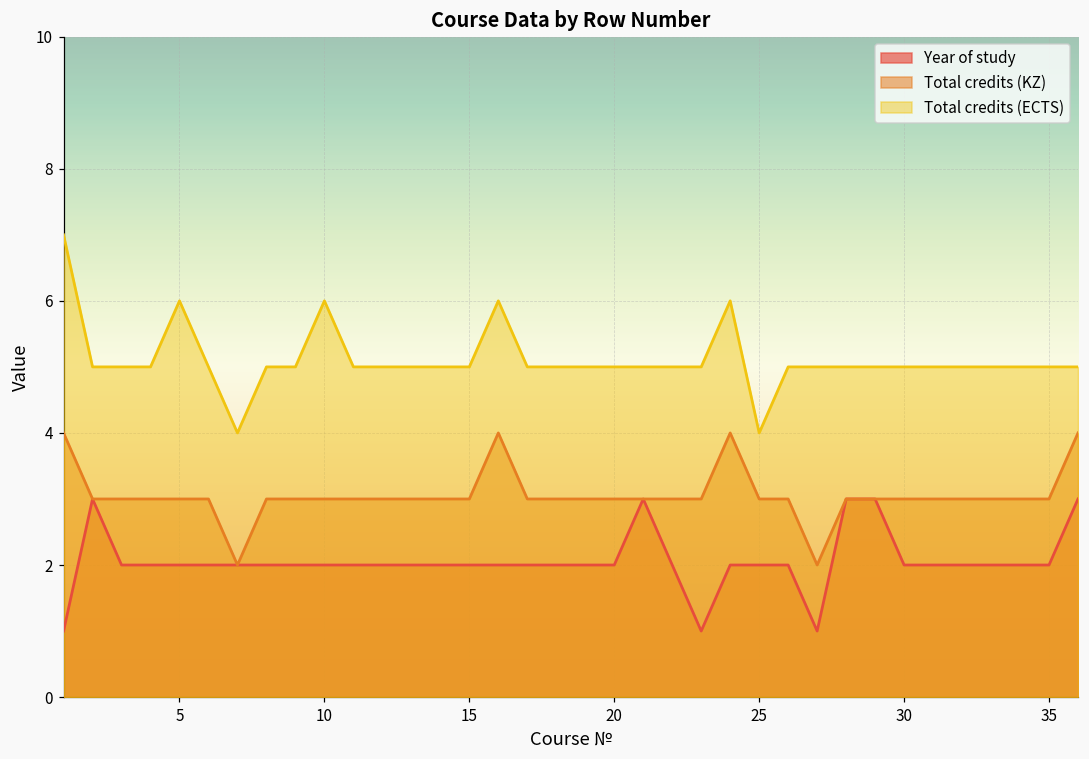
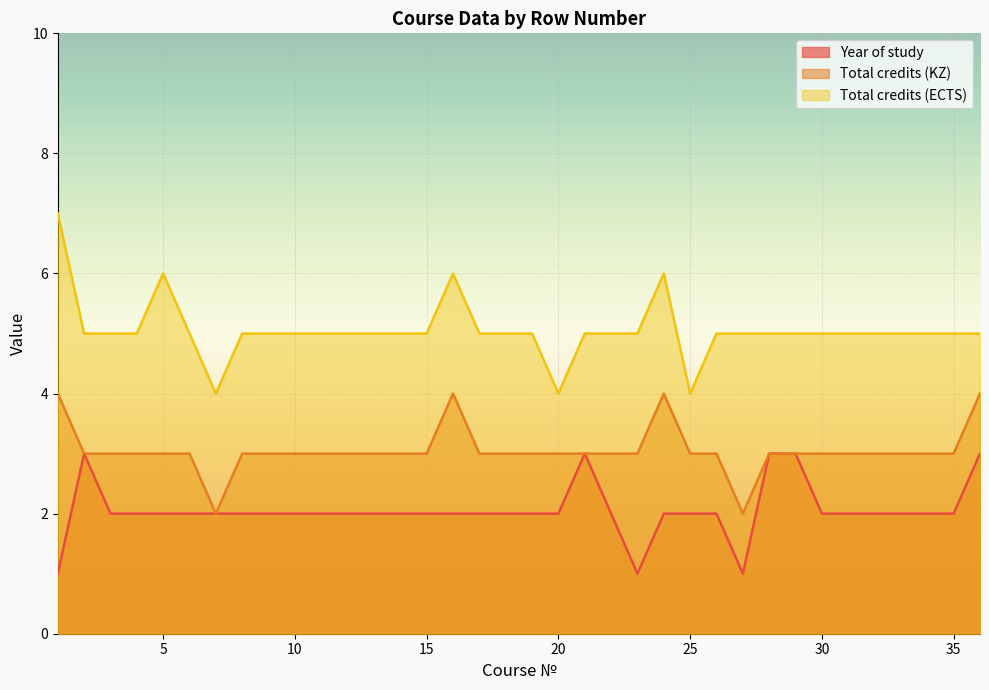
  {
    "Total credits (ECTS)": {
      "5": 6,
-     "10": 6,
+     "10": 5,
      "15": 5,
-     "20": 5,
+     "20": 4,
      "25": 4,
      "30": 5,
      "35": 5
    }
  }
